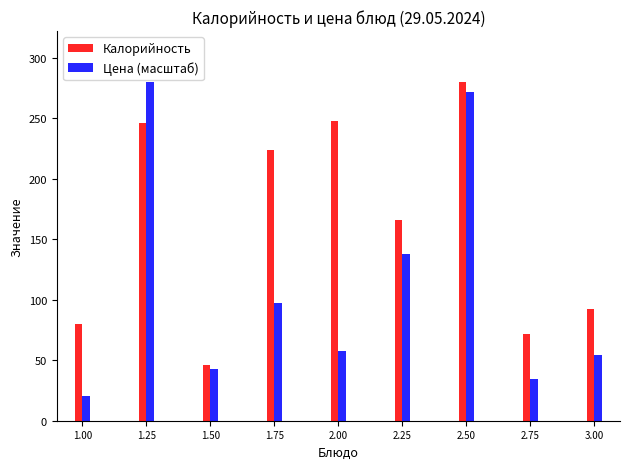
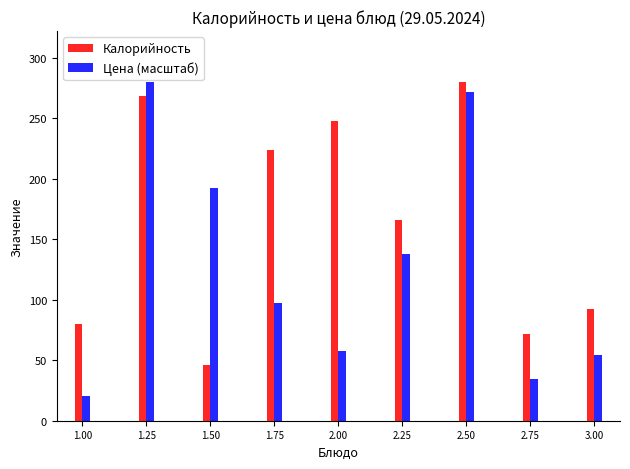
  {
    "Калорийность": {
      "1.00": 80,
-     "1.25": 246,
+     "1.25": 268,
      "1.50": 46,
      "1.75": 224,
      "2.00": 248,
      "2.25": 166,
      "2.50": 280,
      "2.75": 72,
      "3.00": 92
    },
    "Цена (масштаб)": {
      "1.00": 20,
      "1.25": 280,
-     "1.50": 43,
+     "1.50": 192,
      "1.75": 97,
      "2.00": 58,
      "2.25": 138,
      "2.50": 272,
      "2.75": 35,
      "3.00": 55
    }
  }
